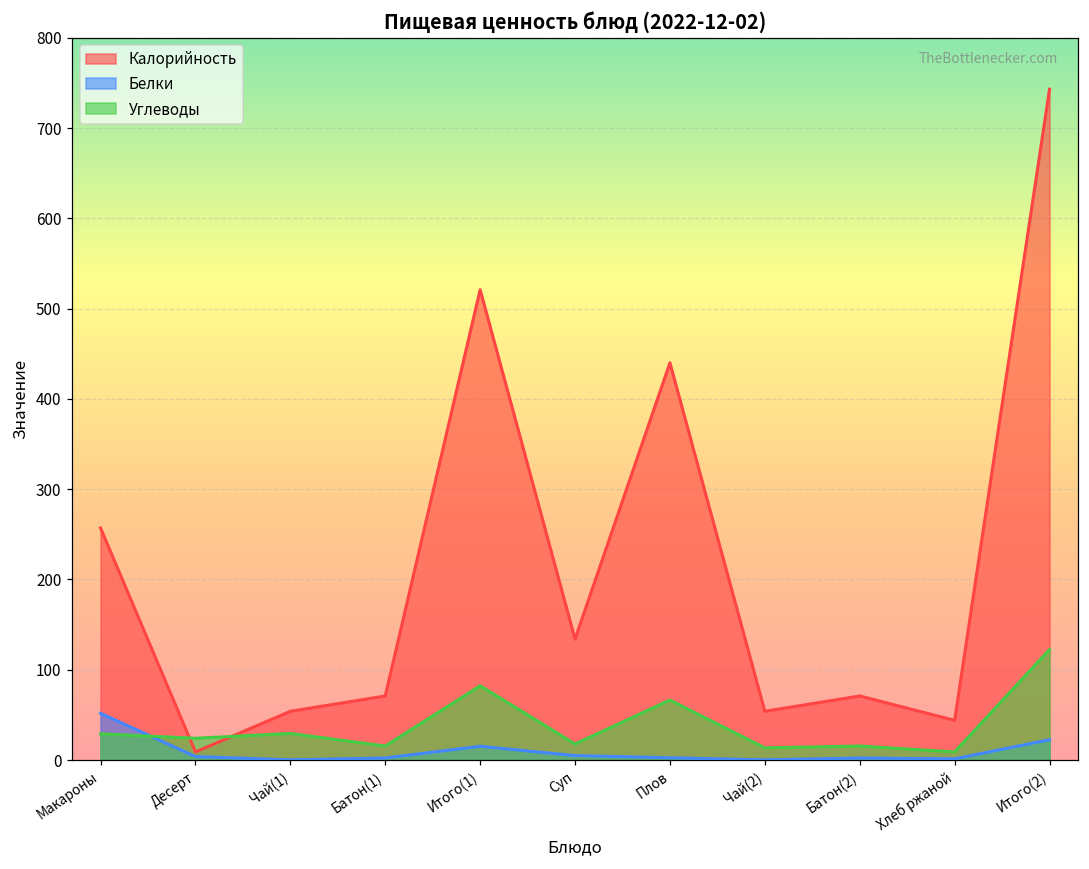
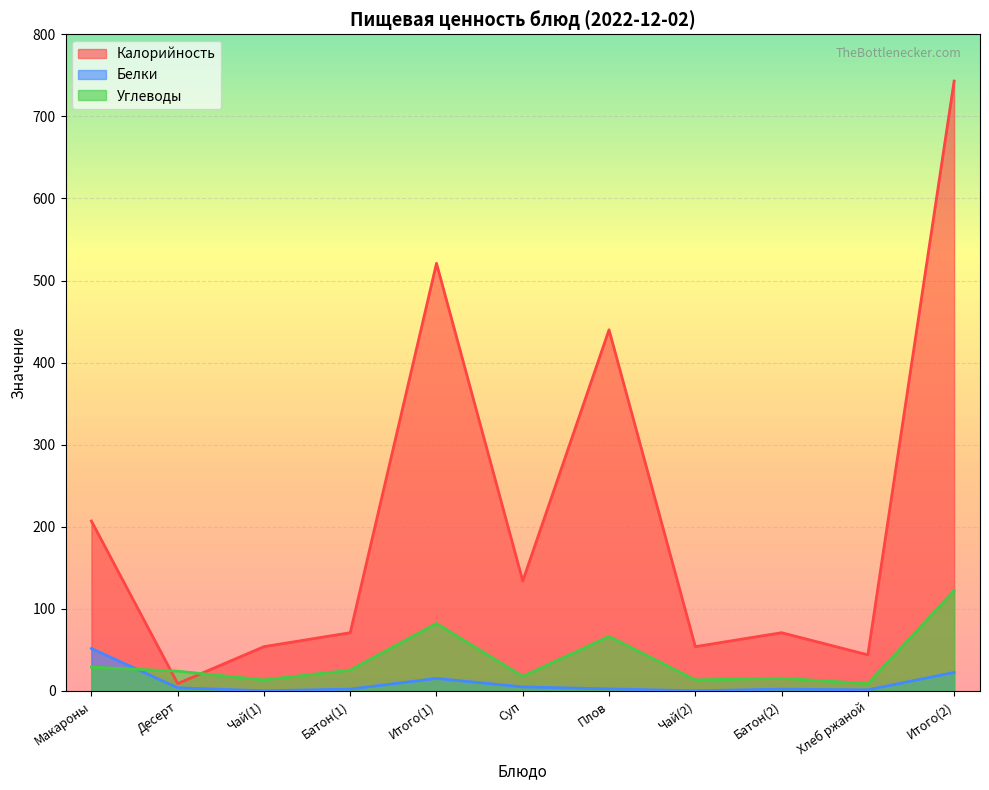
  {
    "Калорийность": {
-     "Макароны": 260,
+     "Макароны": 210,
      "Десерт": 10,
      "Чай(1)": 50,
      "Батон(1)": 70,
      "Итого(1)": 520,
      "Суп": 130,
      "Плов": 440,
      "Чай(2)": 50,
      "Батон(2)": 70,
      "Хлеб ржаной": 40,
      "Итого(2)": 740
    },
    "Белки": {
      "Макароны": 50,
      "Десерт": 0,
      "Чай(1)": 0,
      "Батон(1)": 0,
      "Итого(1)": 20,
      "Суп": 0,
      "Плов": 0,
      "Чай(2)": 0,
      "Батон(2)": 0,
      "Хлеб ржаной": 0,
      "Итого(2)": 20
    },
    "Углеводы": {
      "Макароны": 30,
      "Десерт": 20,
-     "Чай(1)": 30,
-     "Батон(1)": 20,
+     "Чай(1)": 10,
+     "Батон(1)": 30,
      "Итого(1)": 80,
      "Суп": 20,
      "Плов": 70,
      "Чай(2)": 10,
      "Батон(2)": 20,
      "Хлеб ржаной": 10,
      "Итого(2)": 120
    }
  }
